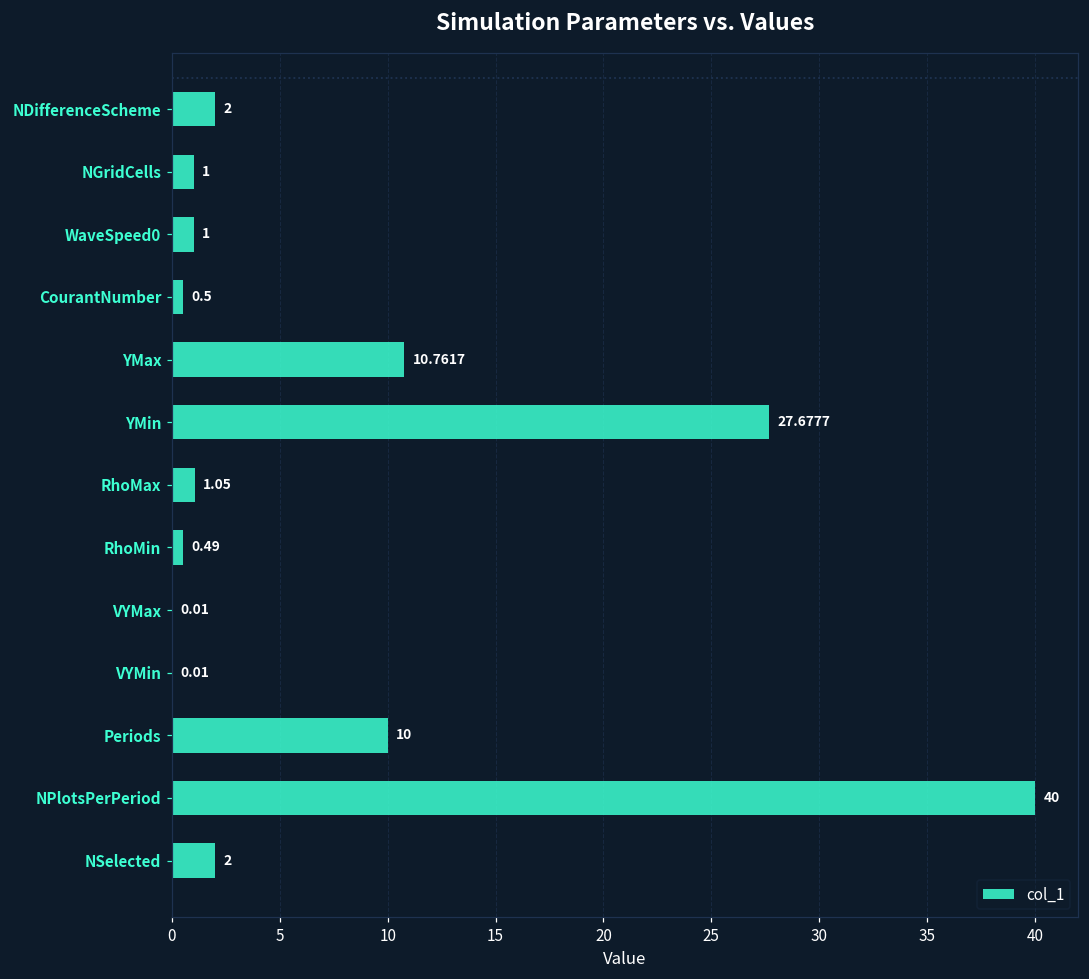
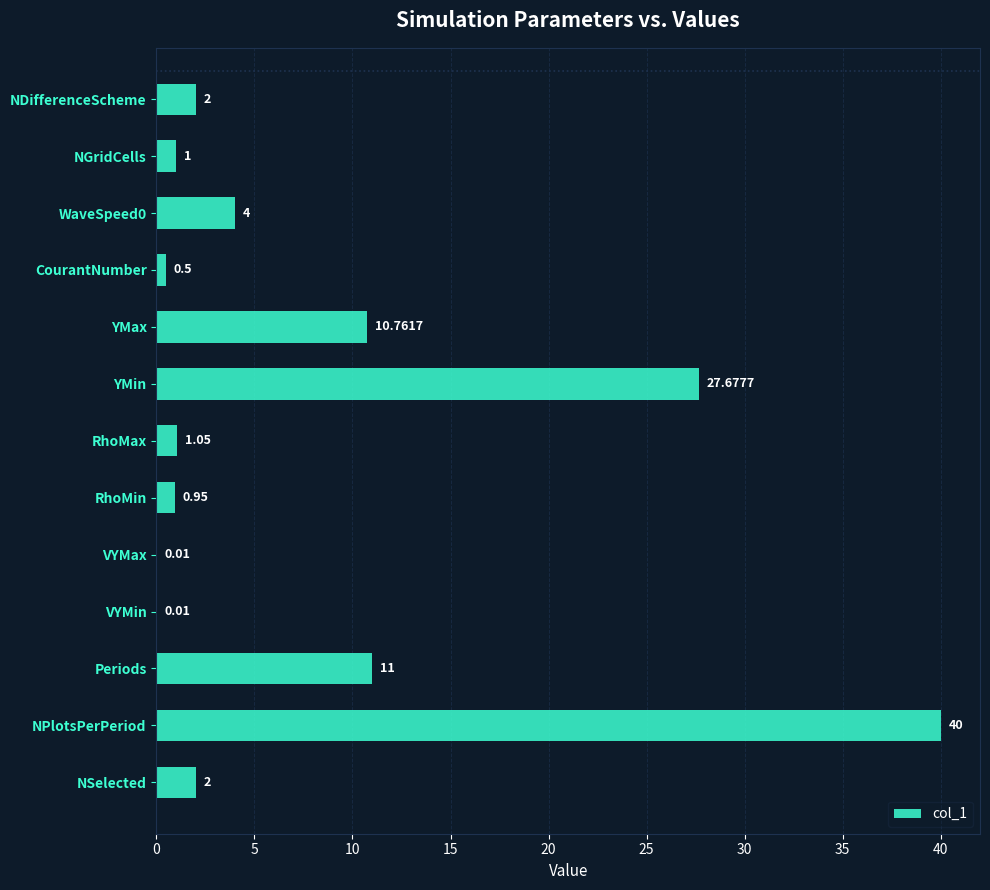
  {
    "NDifferenceScheme": 2,
    "NGridCells": 1,
-   "WaveSpeed0": 1,
+   "WaveSpeed0": 4,
    "CourantNumber": 0.5,
    "YMax": 10.7617,
    "YMin": 27.6777,
    "RhoMax": 1.05,
-   "RhoMin": 0.49,
+   "RhoMin": 0.95,
    "VYMax": 0.01,
    "VYMin": 0.01,
-   "Periods": 10,
+   "Periods": 11,
    "NPlotsPerPeriod": 40,
    "NSelected": 2
  }
